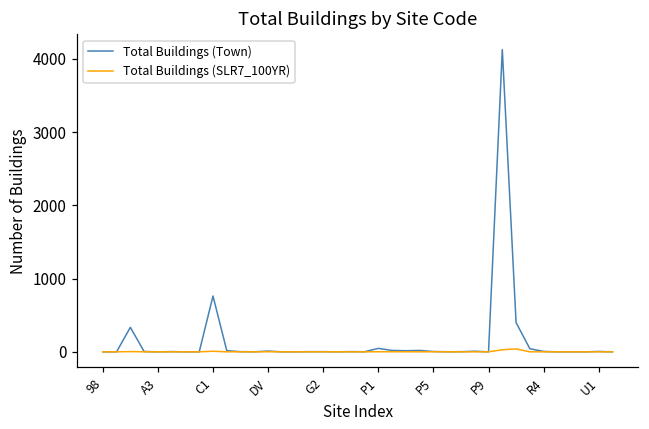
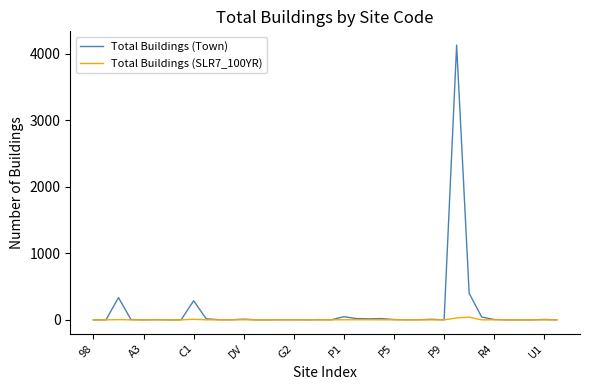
  {
    "Total Buildings (Town)": {
-     "C1": 800,
+     "C1": 300,
      "P1": 0
    },
    "Total Buildings (SLR7_100YR)": {
      "C1": 0,
      "P1": 0
    }
  }
